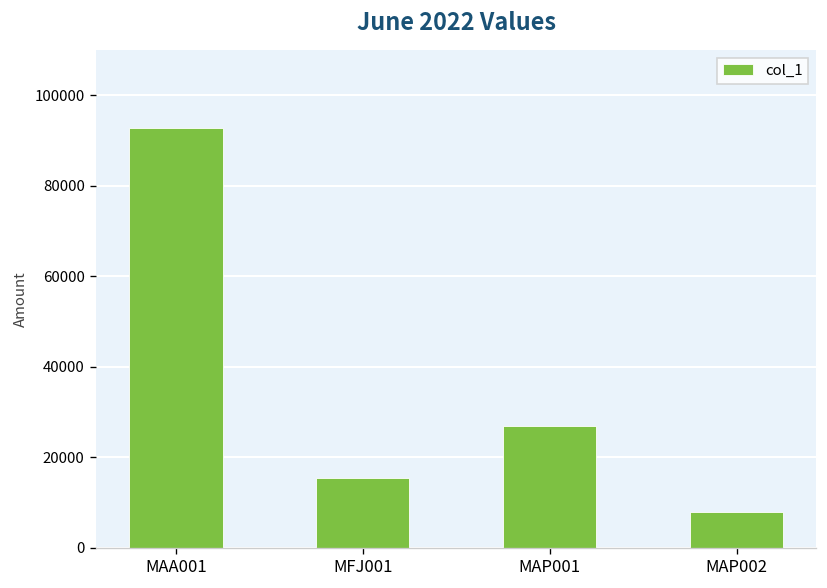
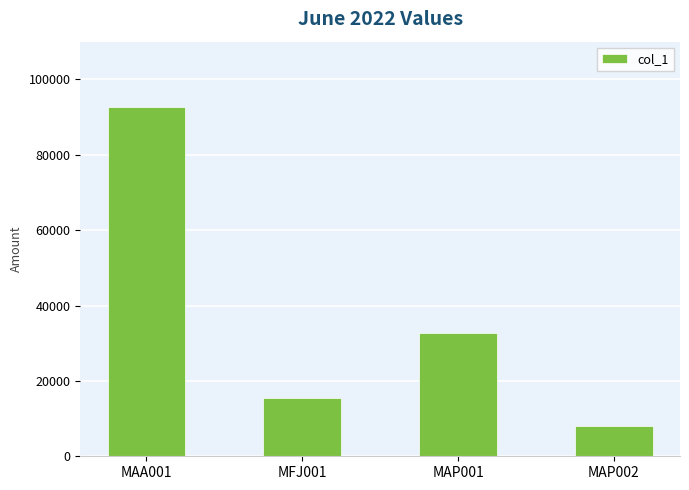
  {
    "MAA001": 93000,
    "MFJ001": 15000,
-   "MAP001": 27000,
+   "MAP001": 33000,
    "MAP002": 8000
  }
